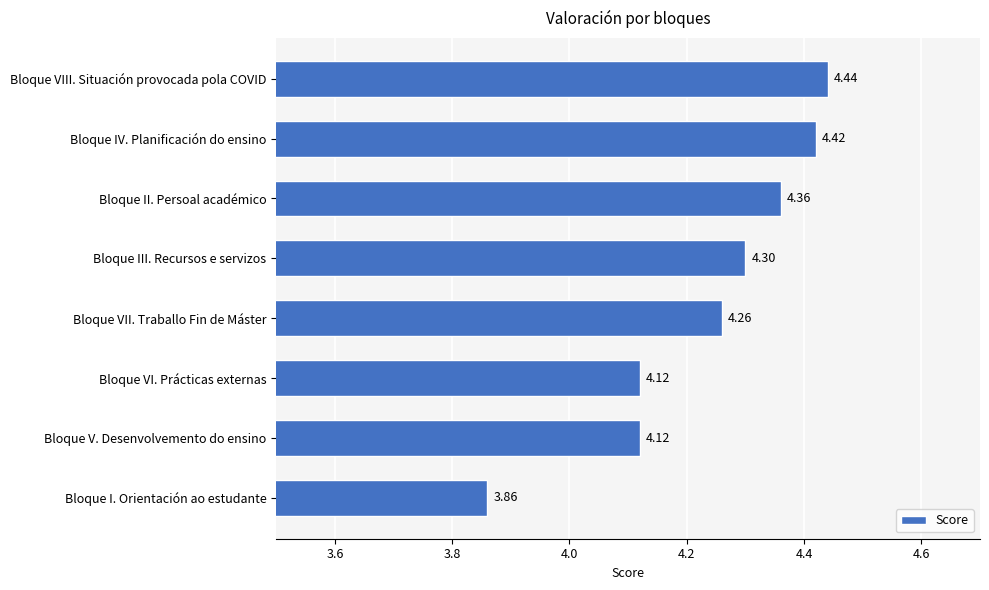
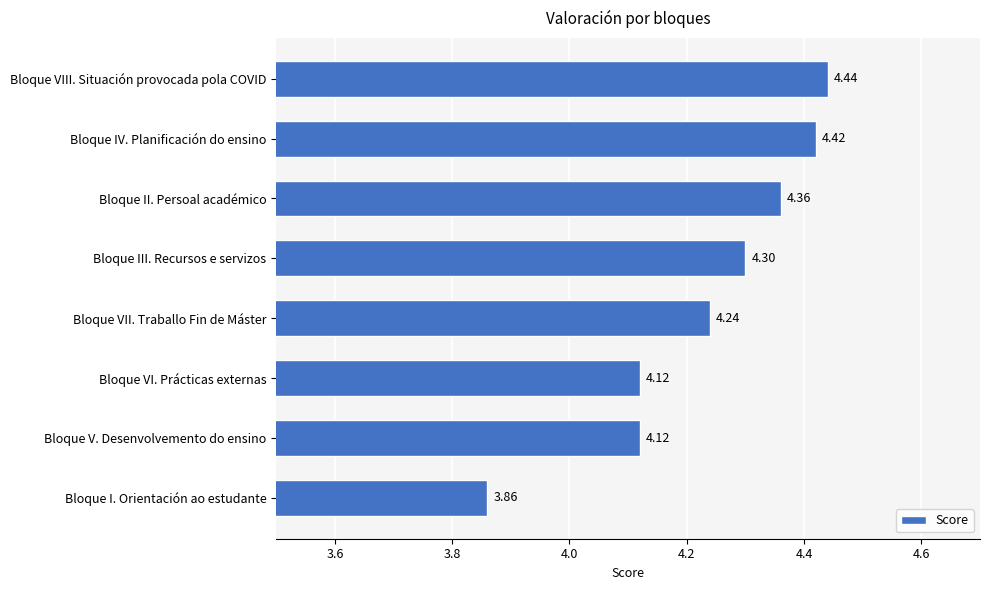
  {
    "Bloque VIII. Situación provocada pola COVID": 4.44,
    "Bloque IV. Planificación do ensino": 4.42,
    "Bloque II. Persoal académico": 4.36,
    "Bloque III. Recursos e servizos": 4.30,
-   "Bloque VII. Traballo Fin de Máster": 4.26,
+   "Bloque VII. Traballo Fin de Máster": 4.24,
    "Bloque VI. Prácticas externas": 4.12,
    "Bloque V. Desenvolvemento do ensino": 4.12,
    "Bloque I. Orientación ao estudante": 3.86
  }
